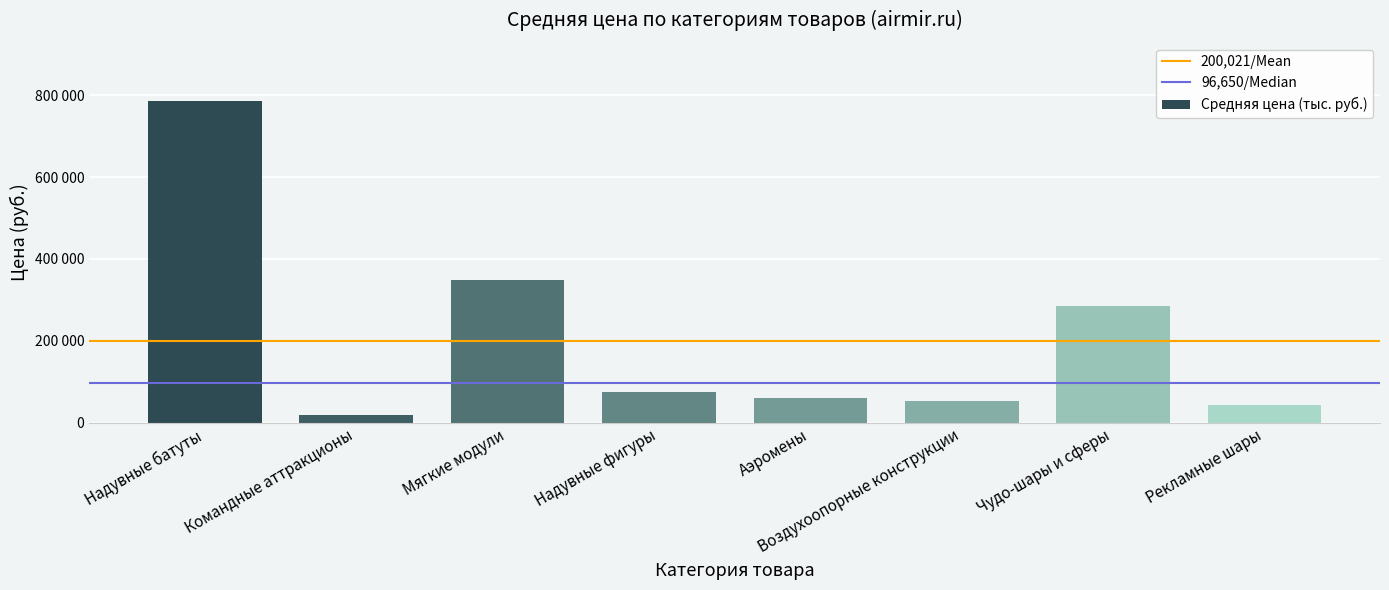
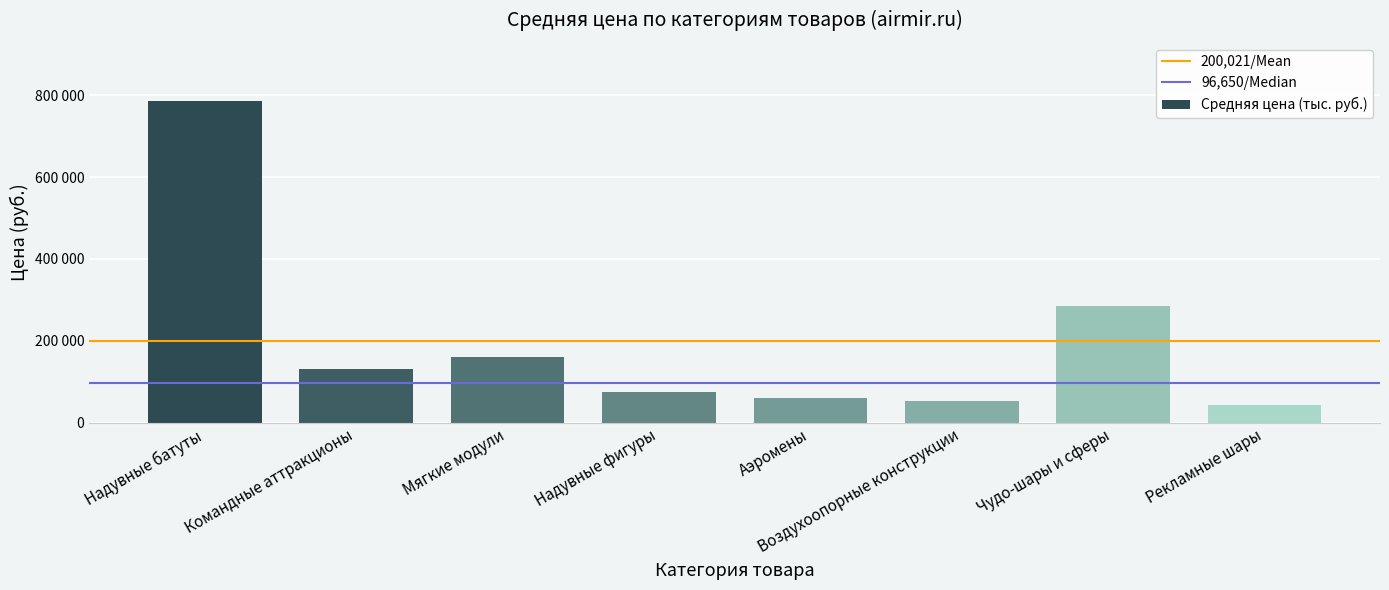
  {
    "Надувные батуты": 790000,
-   "Командные аттракционы": 20000,
-   "Мягкие модули": 350000,
+   "Командные аттракционы": 130000,
+   "Мягкие модули": 160000,
    "Надувные фигуры": 80000,
    "Аэромены": 60000,
    "Воздухоопорные конструкции": 50000,
    "Чудо-шары и сферы": 290000,
    "Рекламные шары": 40000
  }
